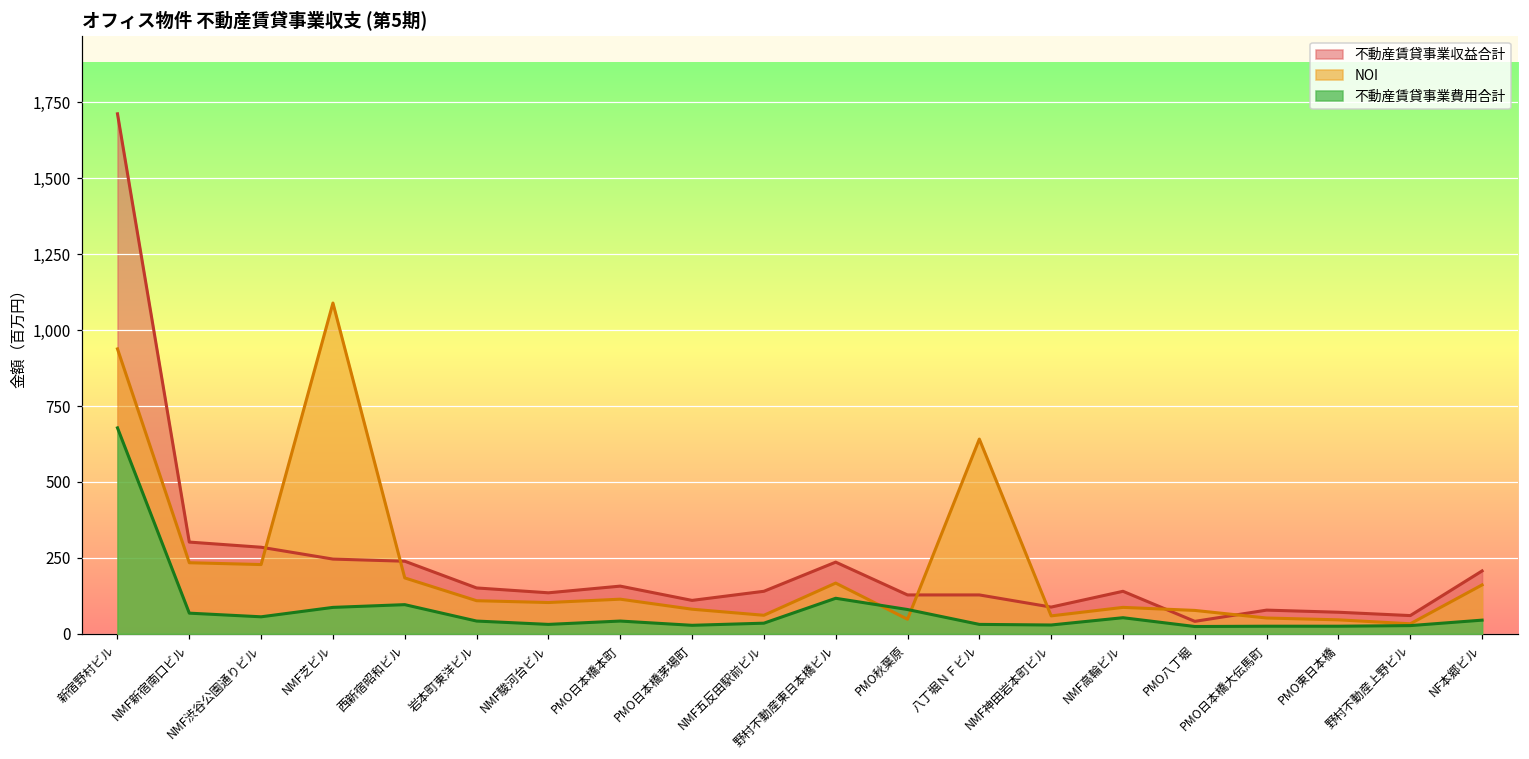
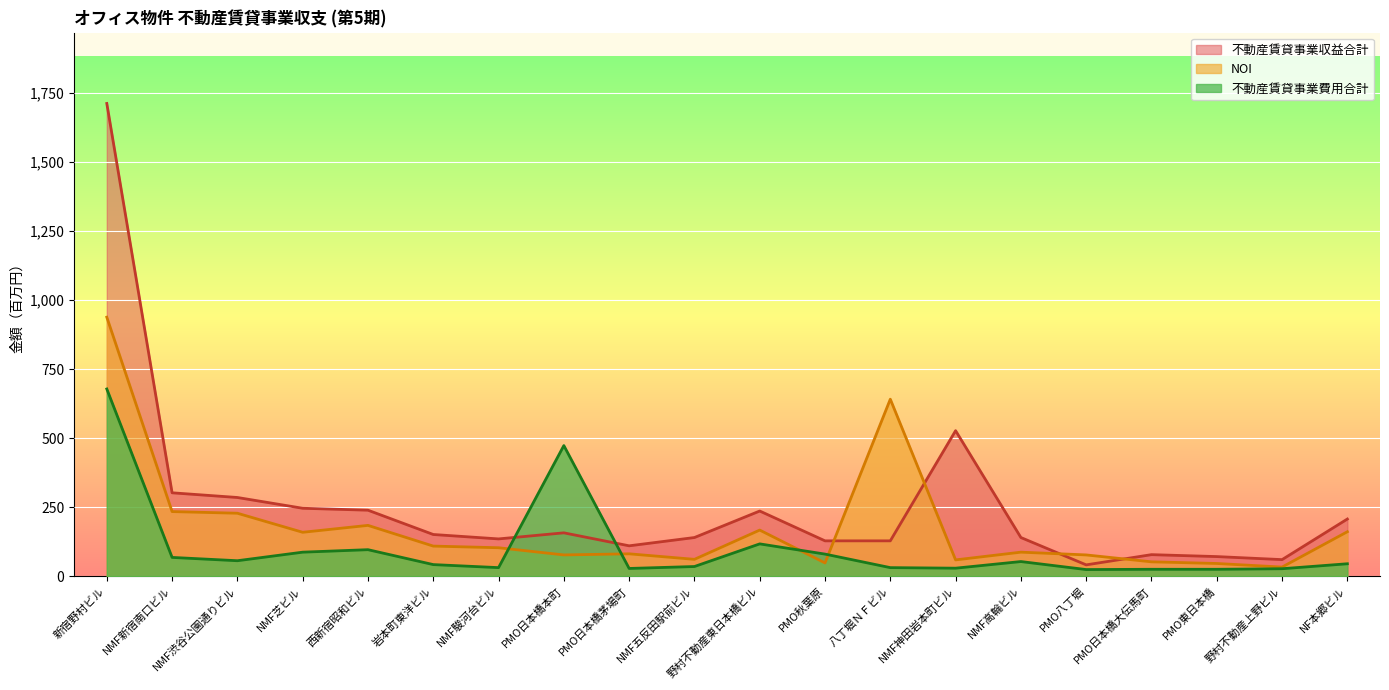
  {
    "不動産賃貸事業収益合計": {
      "新宿野村ビル": "1,710",
      "NMF新宿南口ビル": "300",
      "NMF渋谷公園通りビル": "290",
      "NMF芝ビル": "250",
      "西新宿昭和ビル": "240",
      "岩本町東洋ビル": "150",
      "NMF駿河台ビル": "140",
      "PMO日本橋本町": "160",
      "PMO日本橋茅場町": "110",
      "NMF五反田駅前ビル": "140",
      "野村不動産東日本橋ビル": "240",
      "PMO秋葉原": "130",
      "八丁堀ＮＦビル": "130",
-     "NMF神田岩本町ビル": "90",
+     "NMF神田岩本町ビル": "530",
      "NMF高輪ビル": "140",
      "PMO八丁堀": "40",
      "PMO日本橋大伝馬町": "80",
      "PMO東日本橋": "70",
      "野村不動産上野ビル": "60",
      "NF本郷ビル": "210"
    },
    "NOI": {
      "新宿野村ビル": "940",
      "NMF新宿南口ビル": "230",
      "NMF渋谷公園通りビル": "230",
-     "NMF芝ビル": "1,090",
+     "NMF芝ビル": "160",
      "西新宿昭和ビル": "180",
      "岩本町東洋ビル": "110",
      "NMF駿河台ビル": "100",
-     "PMO日本橋本町": "110",
+     "PMO日本橋本町": "80",
      "PMO日本橋茅場町": "80",
      "NMF五反田駅前ビル": "60",
      "野村不動産東日本橋ビル": "170",
      "PMO秋葉原": "50",
      "八丁堀ＮＦビル": "640",
      "NMF神田岩本町ビル": "60",
      "NMF高輪ビル": "90",
      "PMO八丁堀": "80",
      "PMO日本橋大伝馬町": "50",
      "PMO東日本橋": "50",
      "NF本郷ビル": "160"
    },
    "不動産賃貸事業費用合計": {
      "新宿野村ビル": "680",
      "NMF新宿南口ビル": "70",
      "NMF渋谷公園通りビル": "60",
      "NMF芝ビル": "90",
      "西新宿昭和ビル": "100",
      "岩本町東洋ビル": "40",
      "NMF駿河台ビル": "30",
-     "PMO日本橋本町": "40",
+     "PMO日本橋本町": "470",
      "PMO日本橋茅場町": "30",
      "NMF五反田駅前ビル": "40",
      "野村不動産東日本橋ビル": "120",
      "PMO秋葉原": "80",
      "八丁堀ＮＦビル": "30",
      "NMF神田岩本町ビル": "30",
      "NMF高輪ビル": "50",
      "PMO八丁堀": "20",
      "PMO日本橋大伝馬町": "30",
      "PMO東日本橋": "30",
      "NF本郷ビル": "50"
    }
  }
